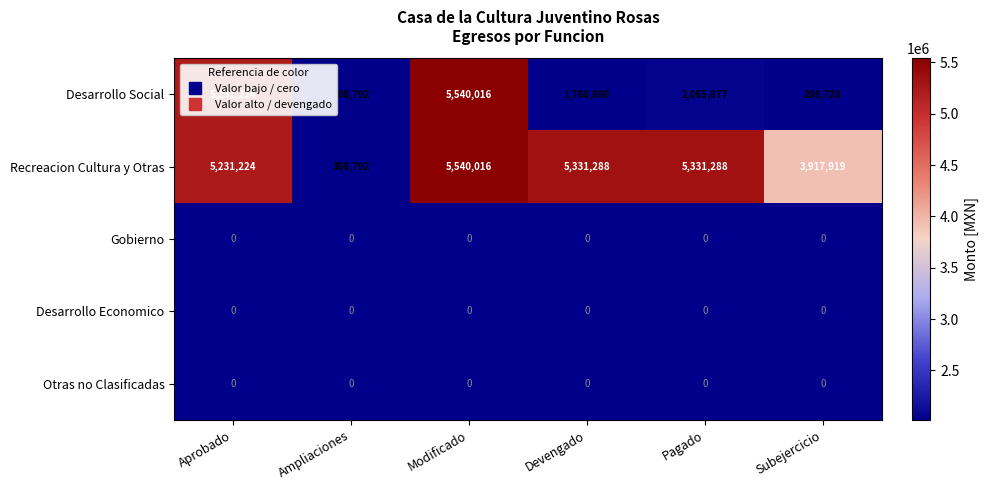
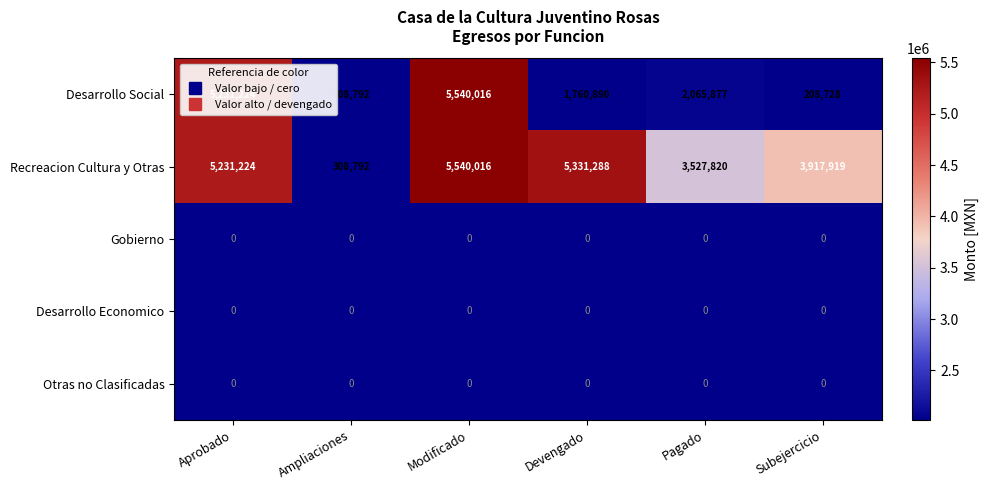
  {
    "Desarrollo Social": {
      "Modificado": "5,540,016",
      "Devengado": "1,760,890",
      "Pagado": "2,065,877",
      "Subejercicio": "208,728"
    },
    "Recreacion Cultura y Otras": {
      "Aprobado": "5,231,224",
      "Ampliaciones": "308,792",
      "Modificado": "5,540,016",
      "Devengado": "5,331,288",
-     "Pagado": "5,331,288",
+     "Pagado": "3,527,820",
      "Subejercicio": "3,917,919"
    },
    "Gobierno": {
      "Aprobado": "0",
      "Ampliaciones": "0",
      "Modificado": "0",
      "Devengado": "0",
      "Pagado": "0",
      "Subejercicio": "0"
    },
    "Desarrollo Economico": {
      "Aprobado": "0",
      "Ampliaciones": "0",
      "Modificado": "0",
      "Devengado": "0",
      "Pagado": "0",
      "Subejercicio": "0"
    },
    "Otras no Clasificadas": {
      "Aprobado": "0",
      "Ampliaciones": "0",
      "Modificado": "0",
      "Devengado": "0",
      "Pagado": "0",
      "Subejercicio": "0"
    }
  }
